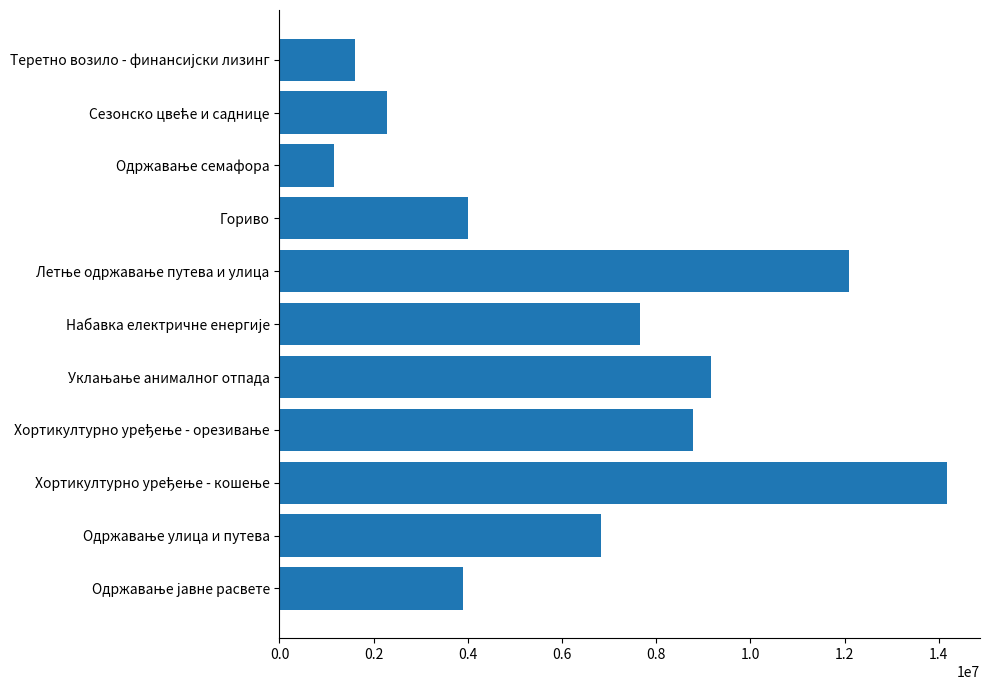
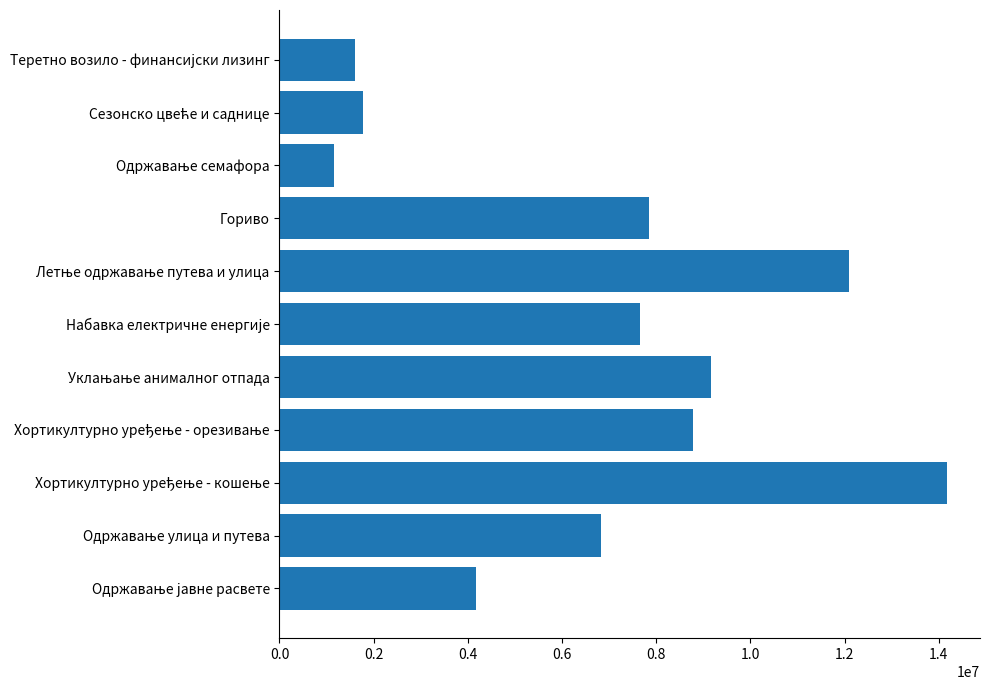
  {
    "Теретно возило - финансијски лизинг": 1600000,
-   "Сезонско цвеће и саднице": 2300000,
+   "Сезонско цвеће и саднице": 1800000,
    "Одржавање семафора": 1200000,
-   "Гориво": 4000000,
+   "Гориво": 7800000,
    "Летње одржавање путева и улица": 12100000,
    "Набавка електричне енергије": 7700000,
    "Уклањање анималног отпада": 9200000,
    "Хортикултурно уређење - орезивање": 8800000,
    "Хортикултурно уређење - кошење": 14200000,
    "Одржавање улица и путева": 6800000,
-   "Одржавање јавне расвете": 3900000
+   "Одржавање јавне расвете": 4200000
  }
